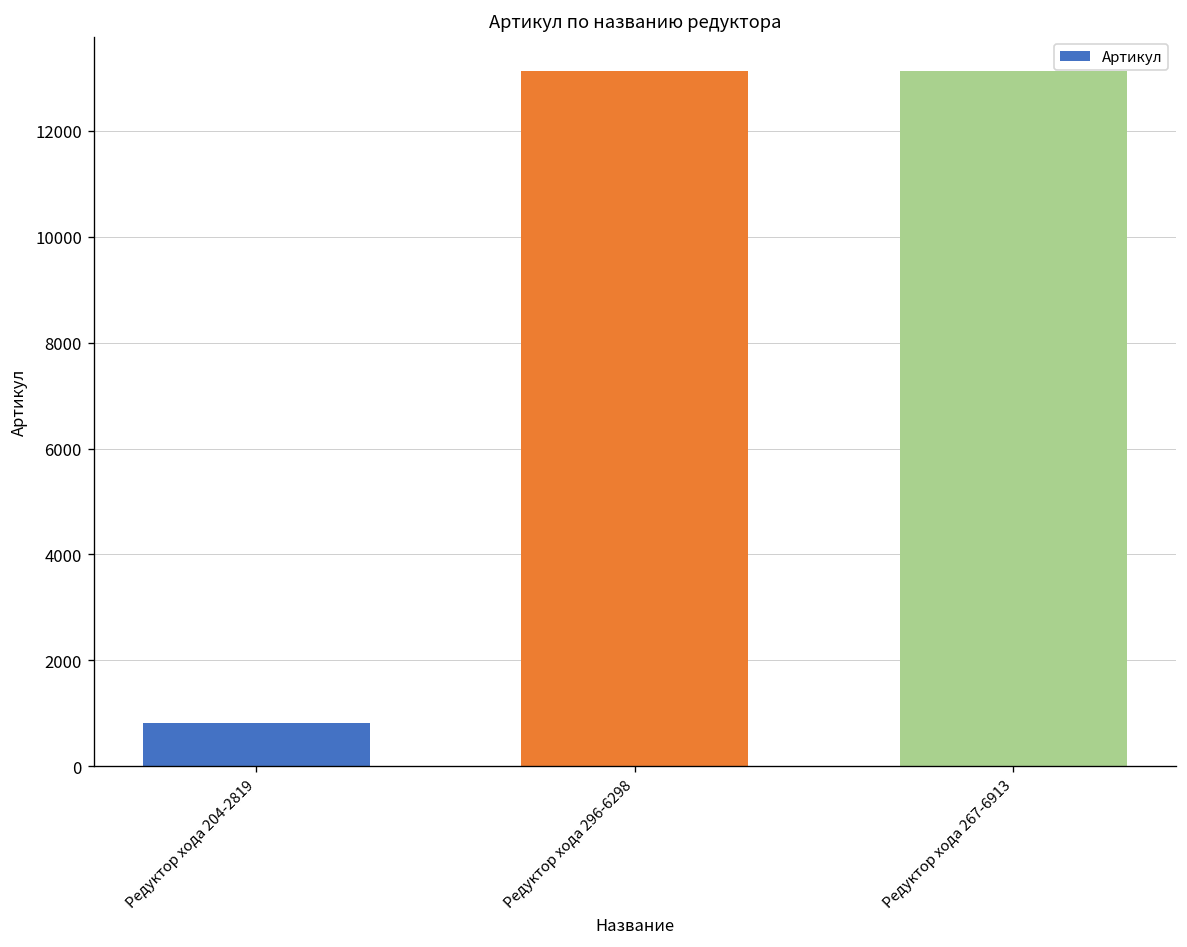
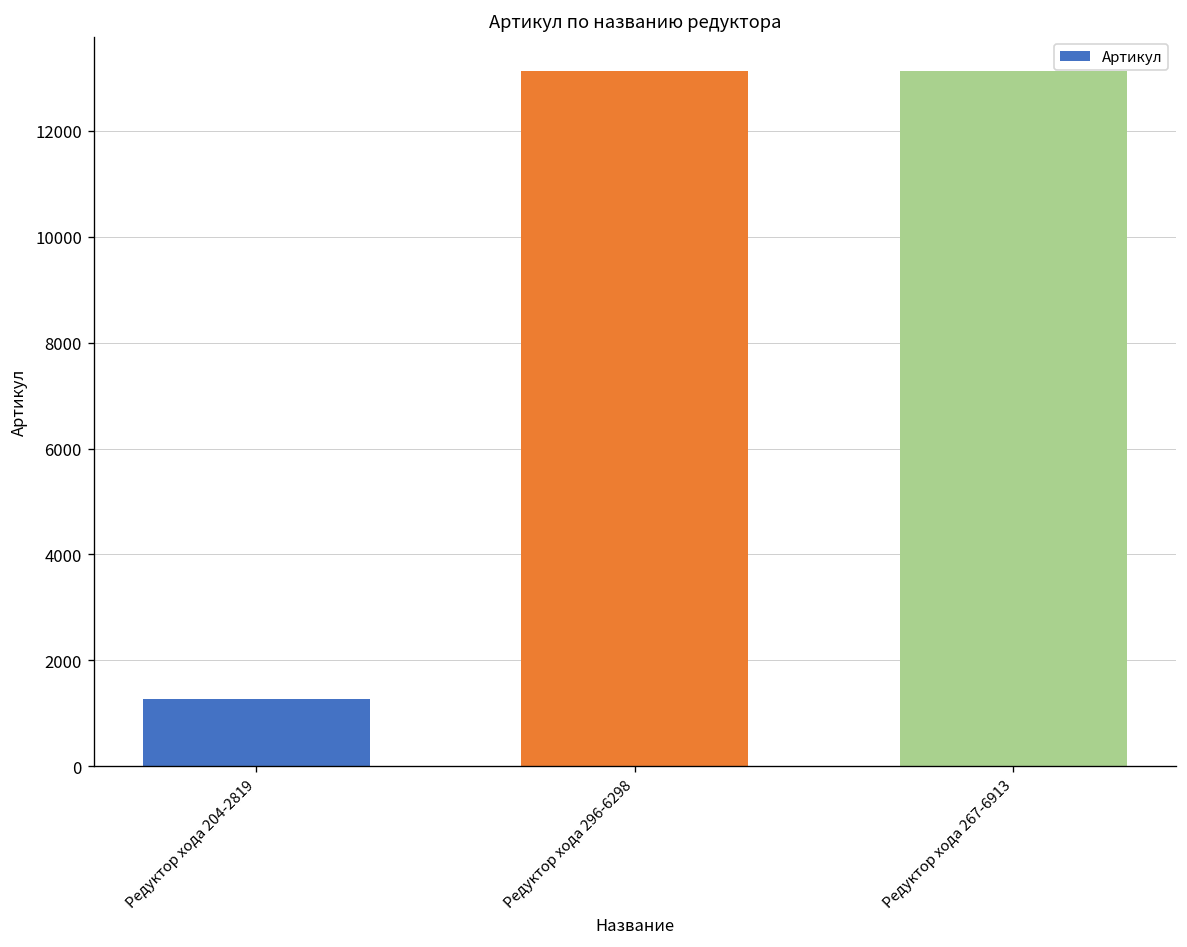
  {
-   "Редуктор хода 204-2819": 800,
+   "Редуктор хода 204-2819": 1300,
    "Редуктор хода 296-6298": 13100,
    "Редуктор хода 267-6913": 13100
  }
